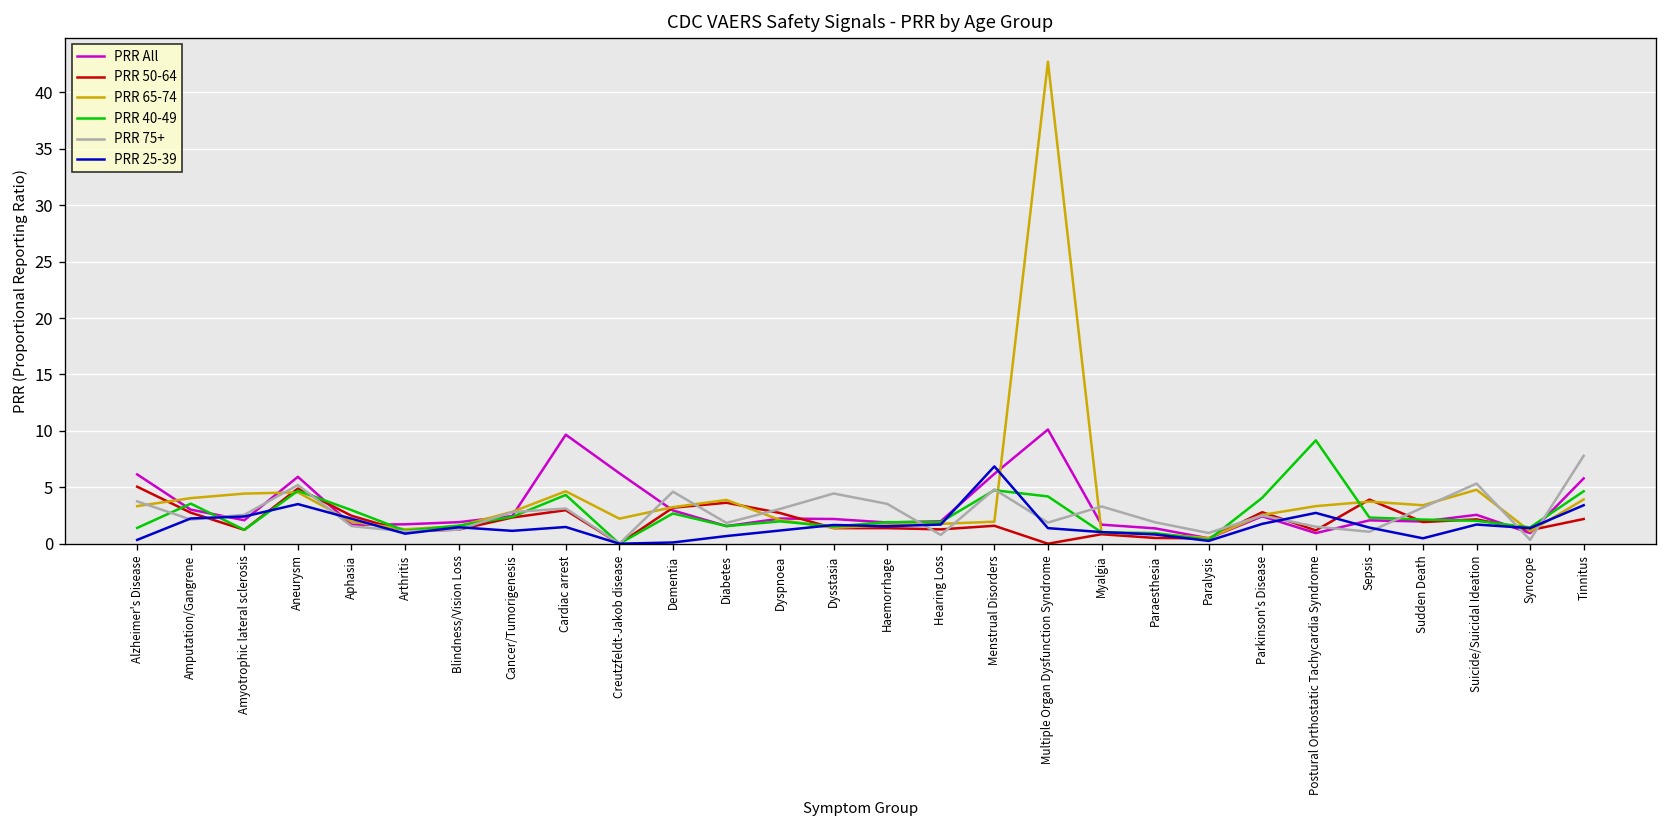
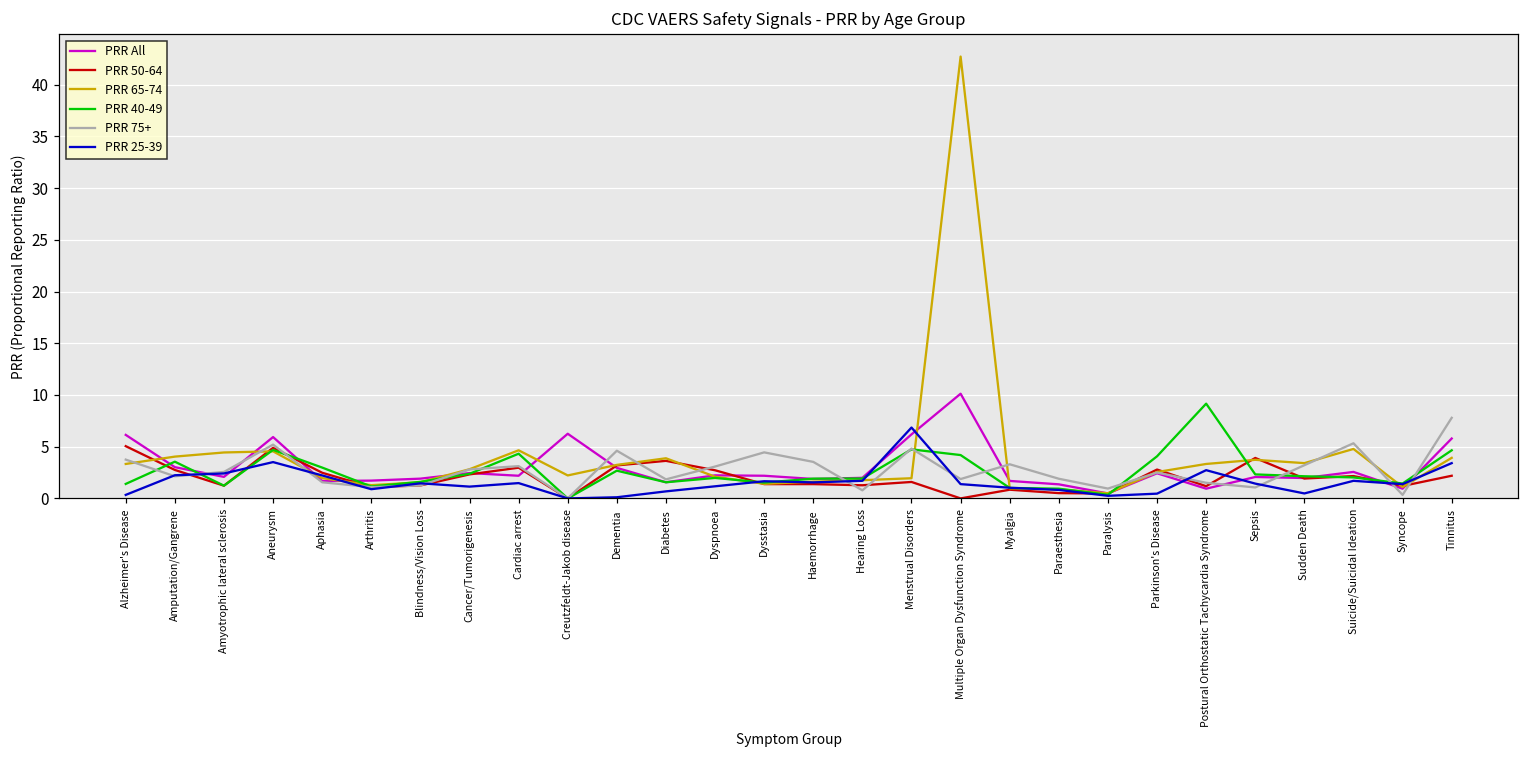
  {
    "PRR All": {
      "Alzheimer's Disease": 6,
      "Amyotrophic lateral sclerosis": 2,
      "Aneurysm": 6,
      "Arthritis": 2,
      "Blindness/Vision Loss": 2,
-     "Cardiac arrest": 10,
+     "Cardiac arrest": 2,
      "Creutzfeldt-Jakob disease": 6,
      "Dysstasia": 2,
      "Menstrual Disorders": 6,
      "Multiple Organ Dysfunction Syndrome": 10,
      "Myalgia": 2,
      "Paraesthesia": 1,
      "Suicide/Suicidal Ideation": 3,
      "Tinnitus": 6
    },
    "PRR 50-64": {
      "Alzheimer's Disease": 5,
      "Dyspnoea": 3,
      "Hearing Loss": 1,
      "Menstrual Disorders": 2,
      "Multiple Organ Dysfunction Syndrome": 0,
      "Paraesthesia": 1,
      "Tinnitus": 2
    },
    "PRR 65-74": {
      "Alzheimer's Disease": 3,
      "Amputation/Gangrene": 4,
      "Amyotrophic lateral sclerosis": 4,
      "Cardiac arrest": 5,
      "Creutzfeldt-Jakob disease": 2,
      "Menstrual Disorders": 2,
      "Multiple Organ Dysfunction Syndrome": 43,
      "Postural Orthostatic Tachycardia Syndrome": 3,
      "Suicide/Suicidal Ideation": 5,
      "Tinnitus": 4
    },
    "PRR 40-49": {
      "Alzheimer's Disease": 1,
      "Amputation/Gangrene": 4,
      "Aphasia": 3,
      "Cardiac arrest": 4,
      "Multiple Organ Dysfunction Syndrome": 4,
      "Parkinson's Disease": 4,
      "Postural Orthostatic Tachycardia Syndrome": 9,
      "Tinnitus": 5
    },
    "PRR 75+": {
      "Alzheimer's Disease": 4,
      "Aneurysm": 5,
      "Dementia": 5,
      "Diabetes": 2,
      "Dyspnoea": 3,
      "Dysstasia": 4,
      "Haemorrhage": 4,
      "Hearing Loss": 1,
      "Multiple Organ Dysfunction Syndrome": 2,
      "Myalgia": 3,
      "Paraesthesia": 2,
      "Paralysis": 1,
      "Postural Orthostatic Tachycardia Syndrome": 2,
      "Sepsis": 1,
      "Suicide/Suicidal Ideation": 5,
      "Syncope": 0,
      "Tinnitus": 8
    },
    "PRR 25-39": {
      "Alzheimer's Disease": 0,
      "Aneurysm": 4,
      "Cancer/Tumorigenesis": 1,
      "Cardiac arrest": 1,
      "Dementia": 0,
      "Diabetes": 1,
      "Dyspnoea": 1,
      "Menstrual Disorders": 7,
      "Multiple Organ Dysfunction Syndrome": 1,
-     "Parkinson's Disease": 2,
+     "Parkinson's Disease": 0,
      "Postural Orthostatic Tachycardia Syndrome": 3,
      "Sepsis": 1,
      "Sudden Death": 0,
      "Suicide/Suicidal Ideation": 2,
      "Tinnitus": 3
    }
  }
